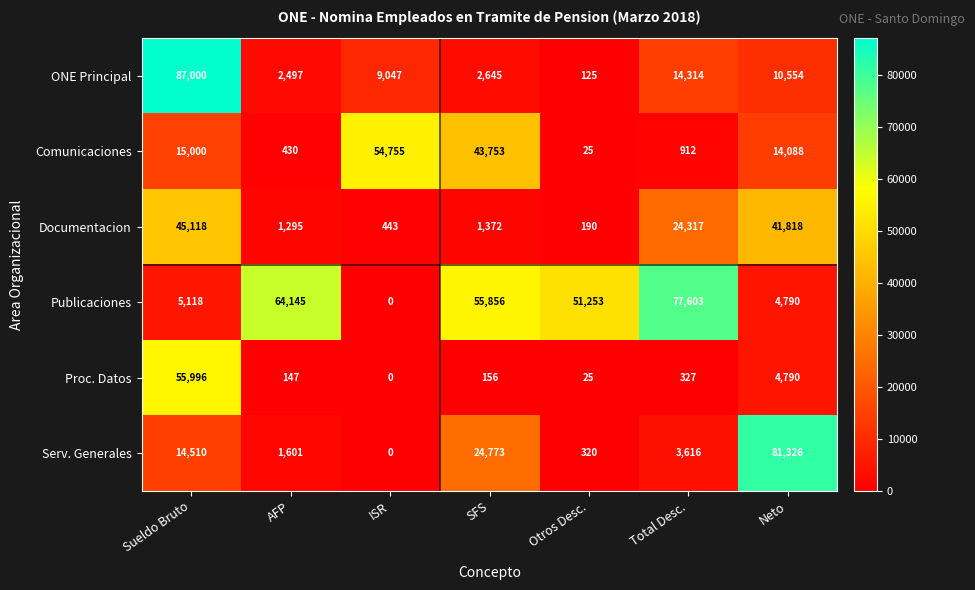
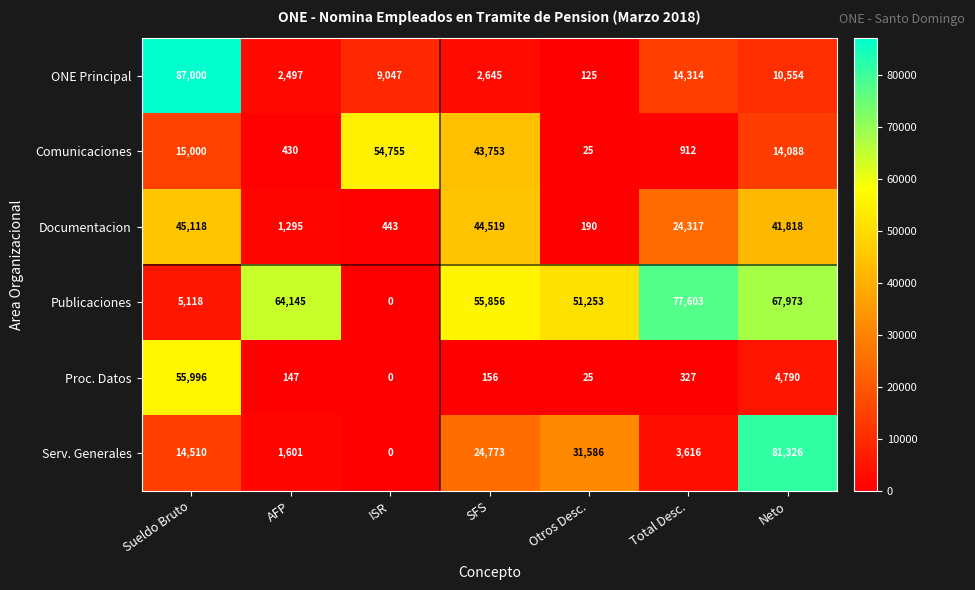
  {
    "ONE Principal": {
      "Sueldo Bruto": "87,000",
      "AFP": "2,497",
      "ISR": "9,047",
      "SFS": "2,645",
      "Otros Desc.": "125",
      "Total Desc.": "14,314",
      "Neto": "10,554"
    },
    "Comunicaciones": {
      "Sueldo Bruto": "15,000",
      "AFP": "430",
      "ISR": "54,755",
      "SFS": "43,753",
      "Otros Desc.": "25",
      "Total Desc.": "912",
      "Neto": "14,088"
    },
    "Documentacion": {
      "Sueldo Bruto": "45,118",
      "AFP": "1,295",
      "ISR": "443",
-     "SFS": "1,372",
+     "SFS": "44,519",
      "Otros Desc.": "190",
      "Total Desc.": "24,317",
      "Neto": "41,818"
    },
    "Publicaciones": {
      "Sueldo Bruto": "5,118",
      "AFP": "64,145",
      "ISR": "0",
      "SFS": "55,856",
      "Otros Desc.": "51,253",
      "Total Desc.": "77,603",
-     "Neto": "4,790"
+     "Neto": "67,973"
    },
    "Proc. Datos": {
      "Sueldo Bruto": "55,996",
      "AFP": "147",
      "ISR": "0",
      "SFS": "156",
      "Otros Desc.": "25",
      "Total Desc.": "327",
      "Neto": "4,790"
    },
    "Serv. Generales": {
      "Sueldo Bruto": "14,510",
      "AFP": "1,601",
      "ISR": "0",
      "SFS": "24,773",
-     "Otros Desc.": "320",
+     "Otros Desc.": "31,586",
      "Total Desc.": "3,616",
      "Neto": "81,326"
    }
  }
